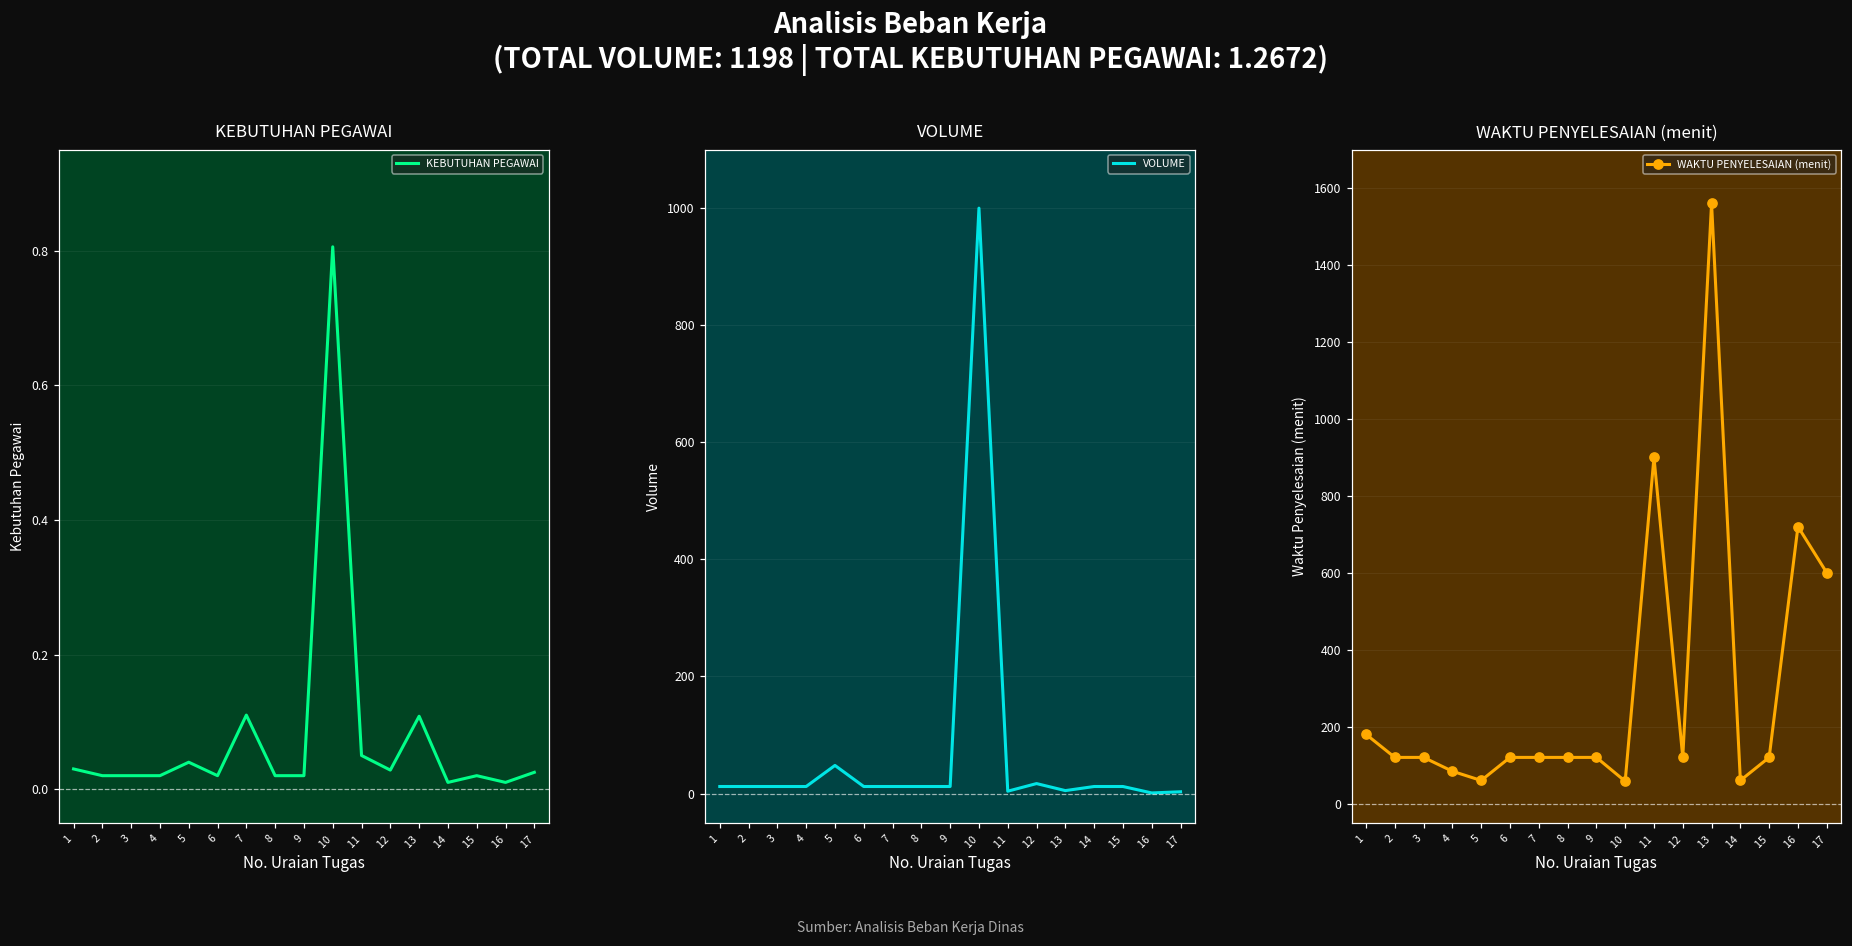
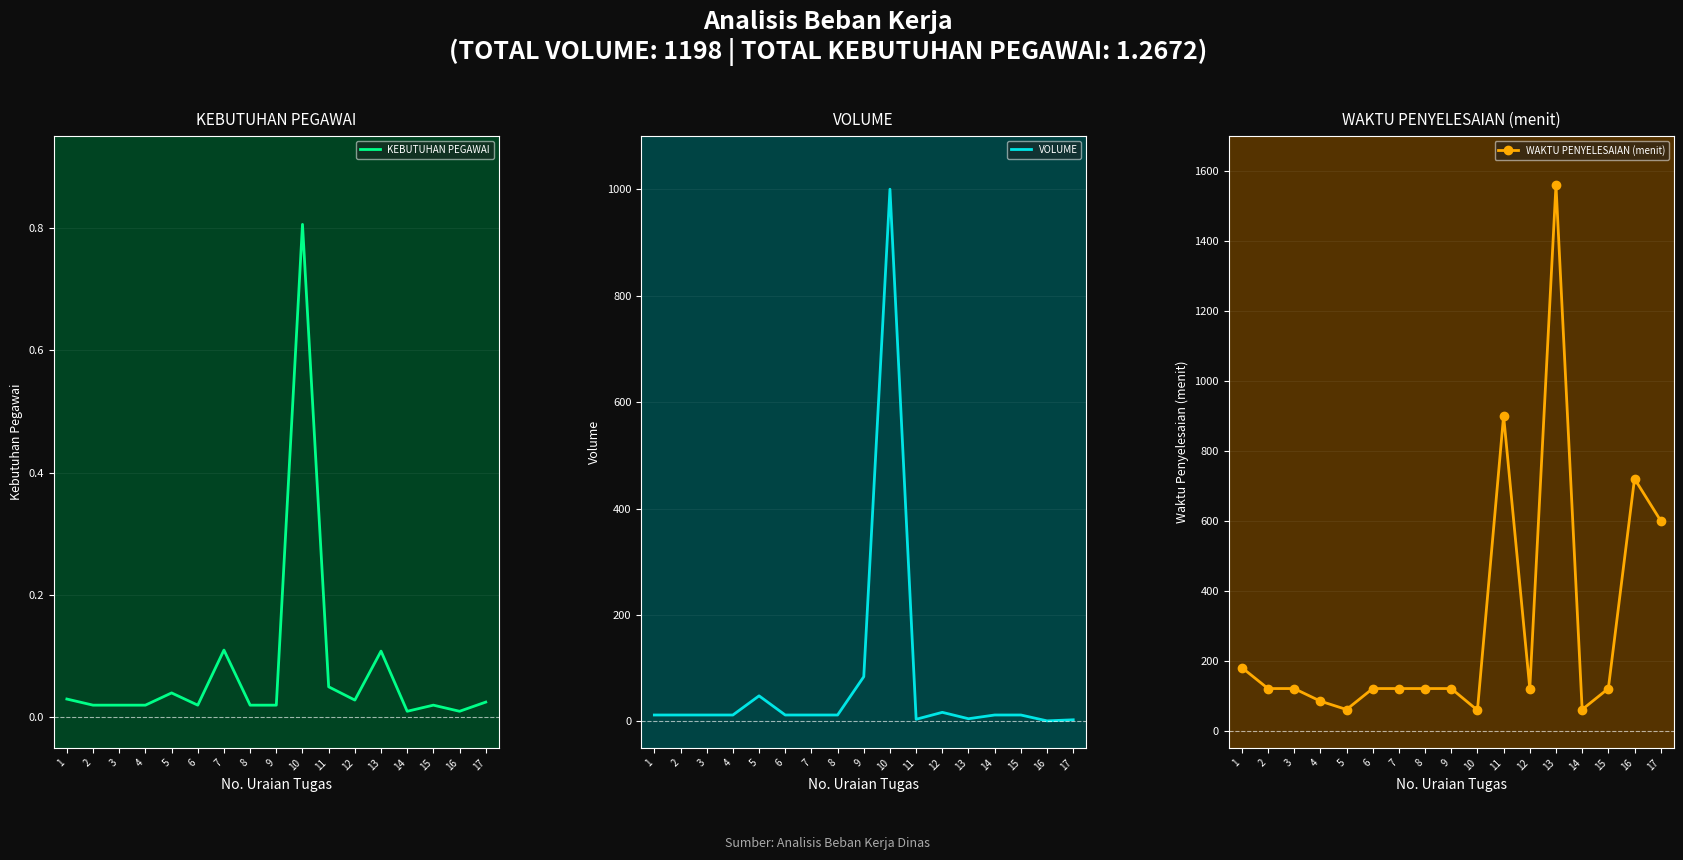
  {
    "KEBUTUHAN PEGAWAI": {
      "1": 0.03,
      "2": 0.02,
      "3": 0.02,
      "4": 0.02,
      "5": 0.04,
      "6": 0.02,
      "7": 0.11,
      "8": 0.02,
      "9": 0.02,
      "10": 0.81,
      "11": 0.05,
      "12": 0.03,
      "13": 0.11,
      "14": 0.01,
      "15": 0.02,
      "16": 0.01,
      "17": 0.03
    },
    "VOLUME": {
      "1": 10,
      "2": 10,
      "3": 10,
      "4": 10,
      "5": 50,
      "6": 10,
      "7": 10,
      "8": 10,
-     "9": 10,
+     "9": 80,
      "10": 1000,
      "11": 0,
      "12": 20,
      "13": 10,
      "14": 10,
      "15": 10,
      "16": 0,
      "17": 0
    },
    "WAKTU PENYELESAIAN (menit)": {
      "1": 180,
      "2": 120,
      "3": 120,
      "4": 80,
      "5": 60,
      "6": 120,
      "7": 120,
      "8": 120,
      "9": 120,
      "10": 60,
      "11": 900,
      "12": 120,
      "13": 1560,
      "14": 60,
      "15": 120,
      "16": 720,
      "17": 600
    }
  }
